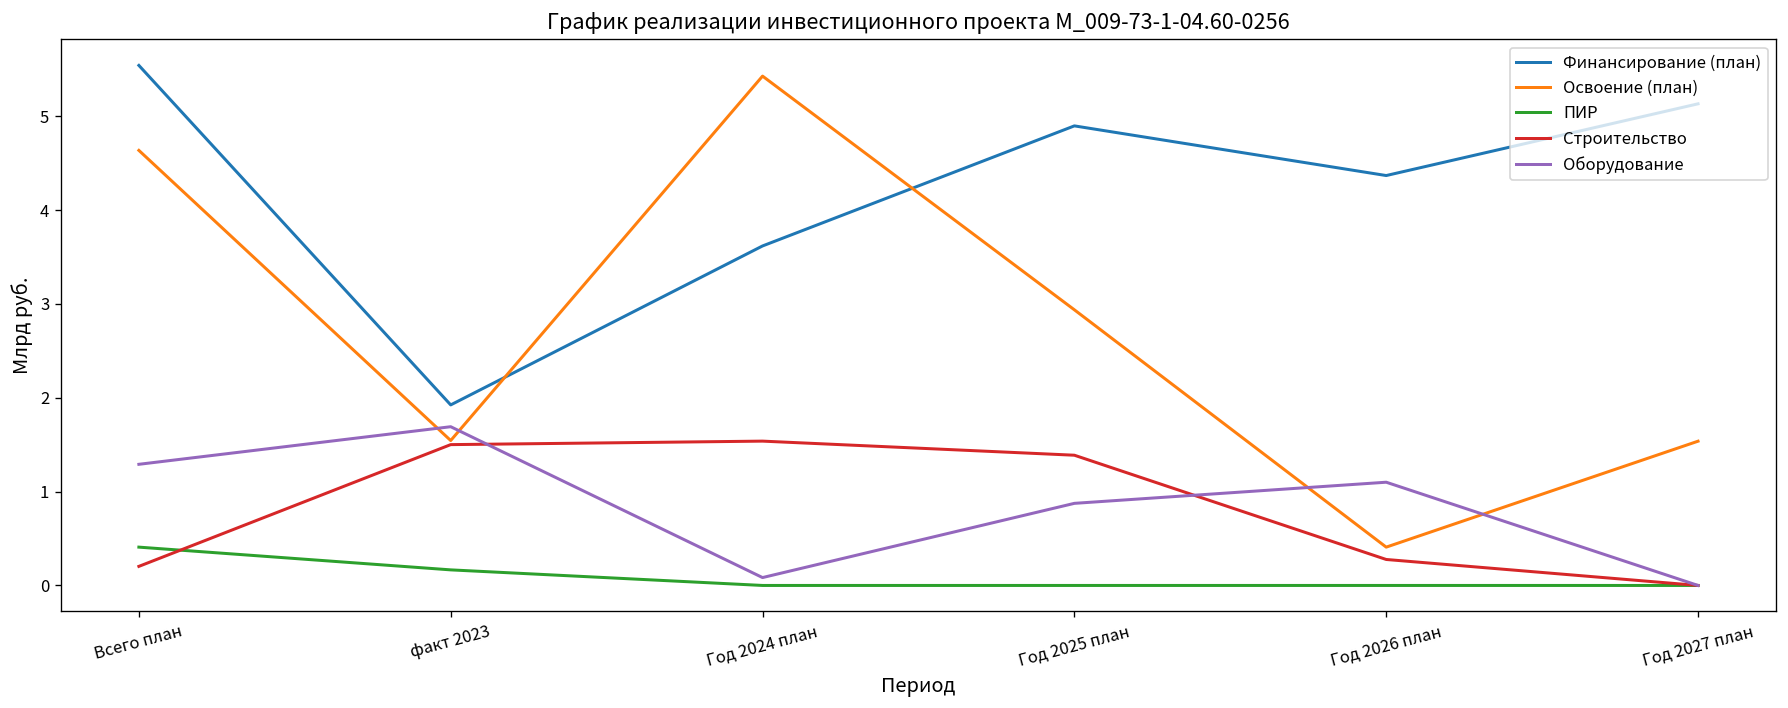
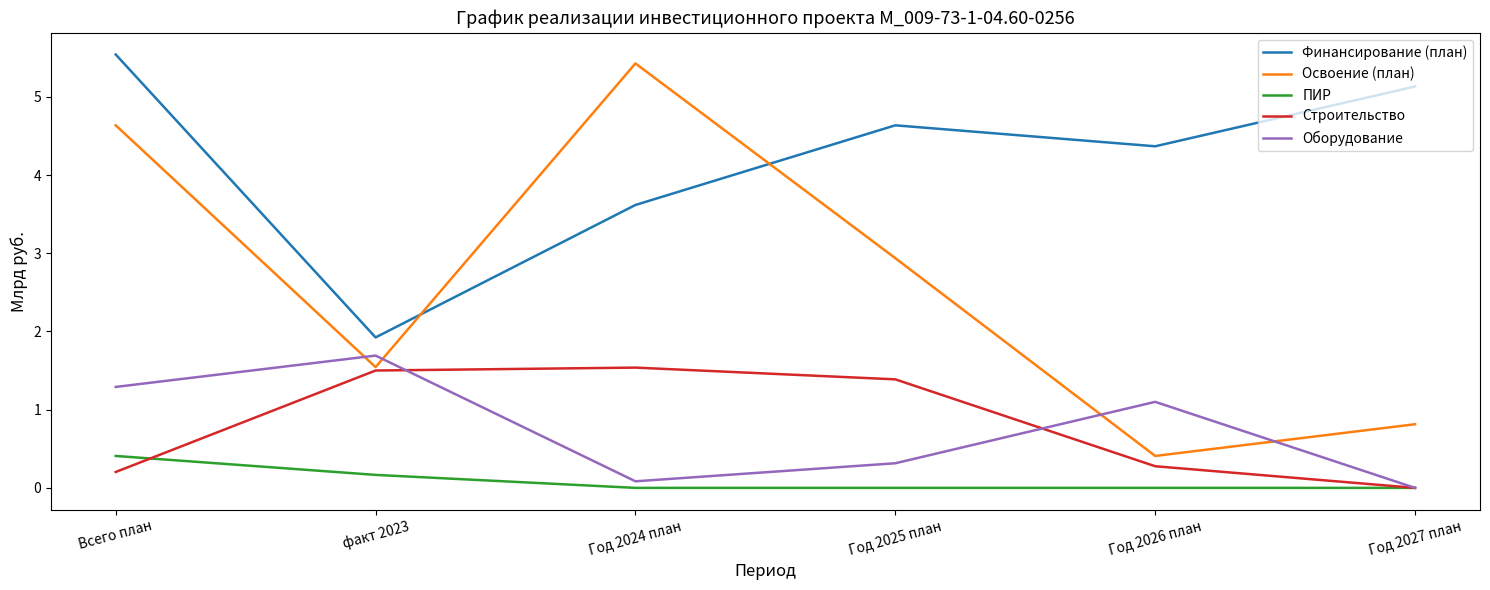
  {
    "Финансирование (план)": {
      "Всего план": 5.5,
      "факт 2023": 1.9,
      "Год 2024 план": 3.6,
-     "Год 2025 план": 4.9,
+     "Год 2025 план": 4.6,
      "Год 2026 план": 4.4
    },
    "Освоение (план)": {
      "Всего план": 4.6,
      "факт 2023": 1.5,
      "Год 2024 план": 5.4,
      "Год 2025 план": 2.9,
      "Год 2026 план": 0.4,
-     "Год 2027 план": 1.5
+     "Год 2027 план": 0.8
    },
    "ПИР": {
      "Всего план": 0.4,
      "факт 2023": 0.2,
      "Год 2024 план": 0.0,
      "Год 2025 план": 0.0,
      "Год 2026 план": 0.0
    },
    "Строительство": {
      "Всего план": 0.2,
      "факт 2023": 1.5,
      "Год 2024 план": 1.5,
      "Год 2025 план": 1.4,
      "Год 2026 план": 0.3
    },
    "Оборудование": {
      "Всего план": 1.3,
      "факт 2023": 1.7,
      "Год 2024 план": 0.1,
-     "Год 2025 план": 0.9,
+     "Год 2025 план": 0.3,
      "Год 2026 план": 1.1
    }
  }
